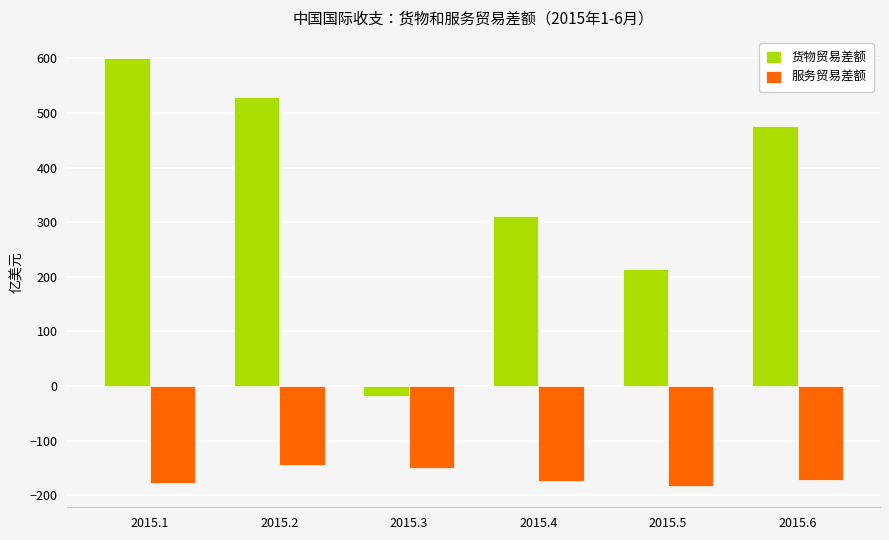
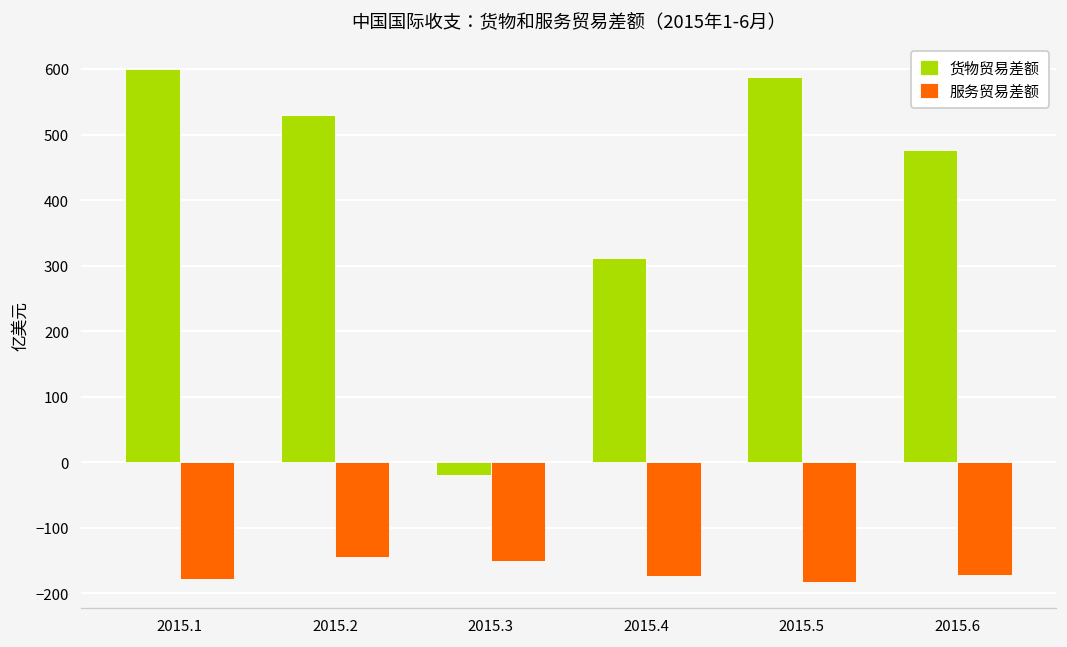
  {
    "货物贸易差额": {
      "2015.1": 600,
      "2015.2": 530,
      "2015.3": -20,
      "2015.4": 310,
-     "2015.5": 210,
+     "2015.5": 590,
      "2015.6": 480
    },
    "服务贸易差额": {
      "2015.1": -180,
      "2015.2": -140,
      "2015.3": -150,
      "2015.4": -170,
      "2015.5": -180,
      "2015.6": -170
    }
  }
